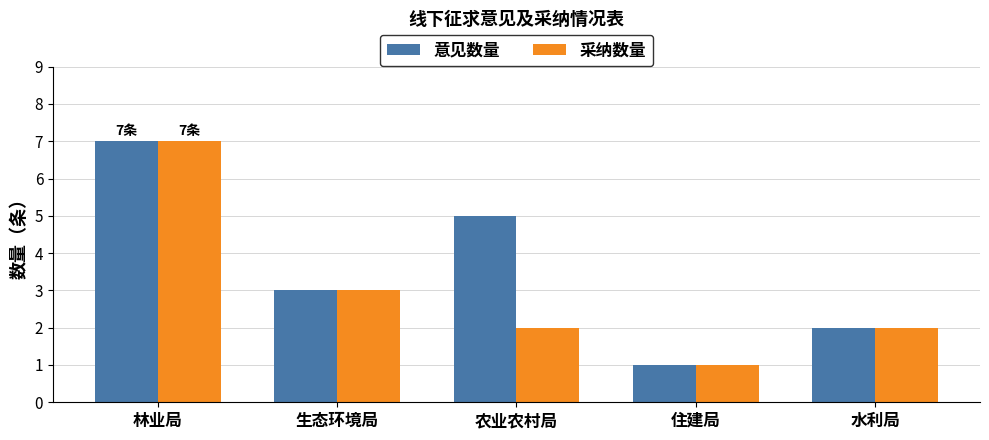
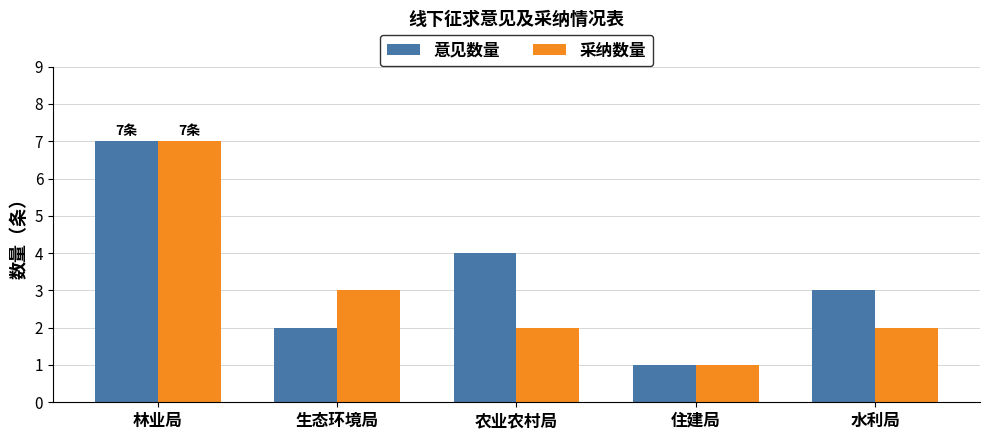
  {
    "意见数量": {
-     "生态环境局": "3",
-     "农业农村局": "5",
+     "生态环境局": "2",
+     "农业农村局": "4",
      "住建局": "1",
-     "水利局": "2"
+     "水利局": "3"
    },
    "采纳数量": {
      "林业局": "7条"
    }
  }
